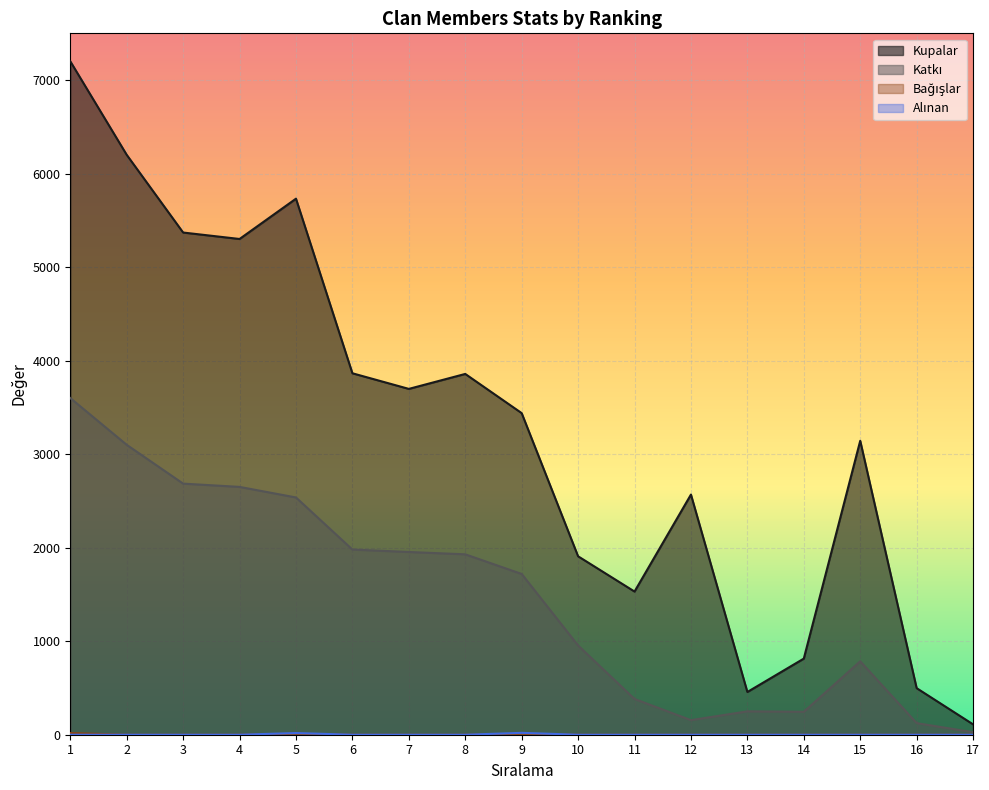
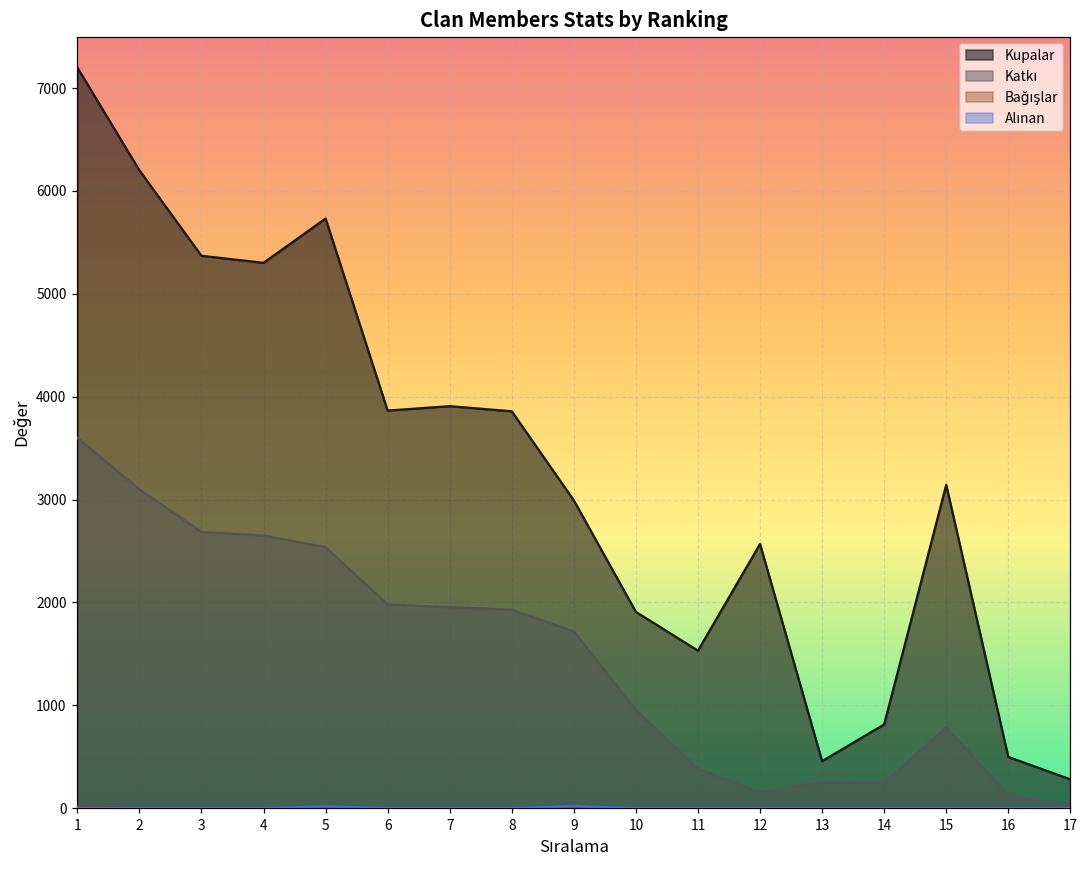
  {
    "Kupalar": {
      "1": 7200,
      "2": 6200,
      "3": 5400,
      "4": 5300,
      "5": 5700,
      "6": 3900,
-     "7": 3700,
+     "7": 3900,
      "8": 3900,
-     "9": 3400,
+     "9": 3000,
      "10": 1900,
      "11": 1500,
      "12": 2600,
      "13": 500,
      "14": 800,
      "15": 3100,
      "16": 500,
-     "17": 100
+     "17": 300
    }
  }
